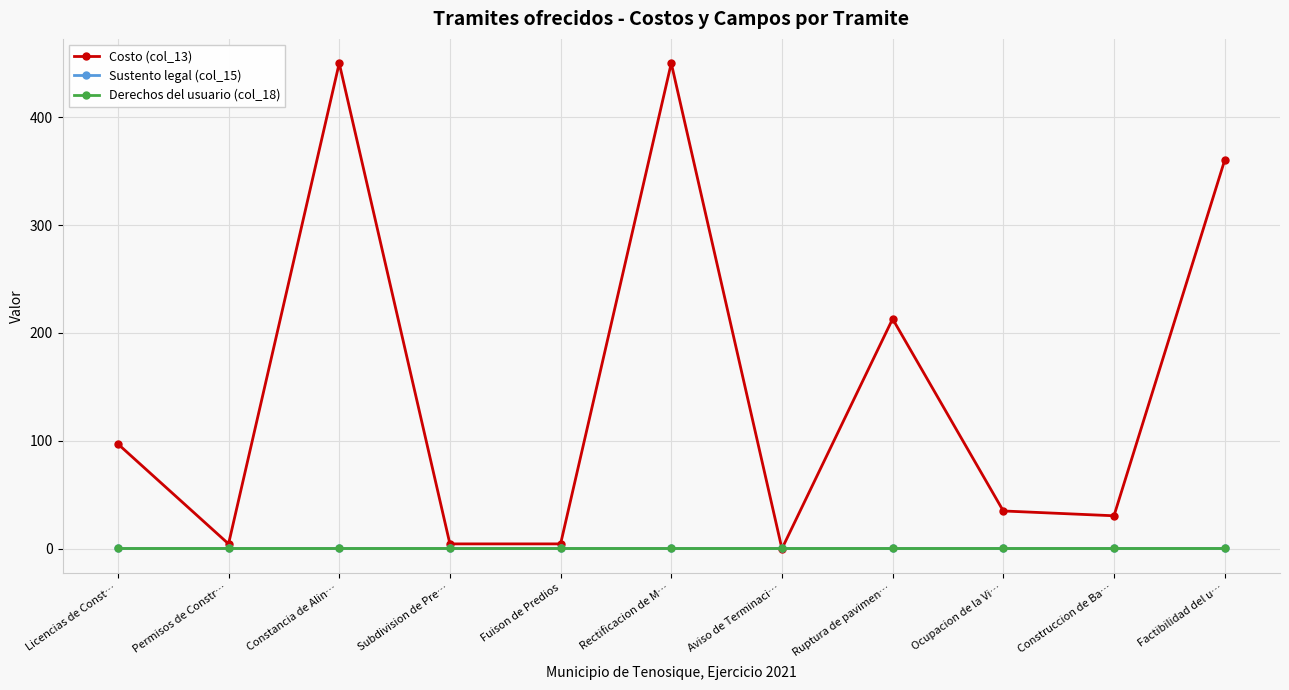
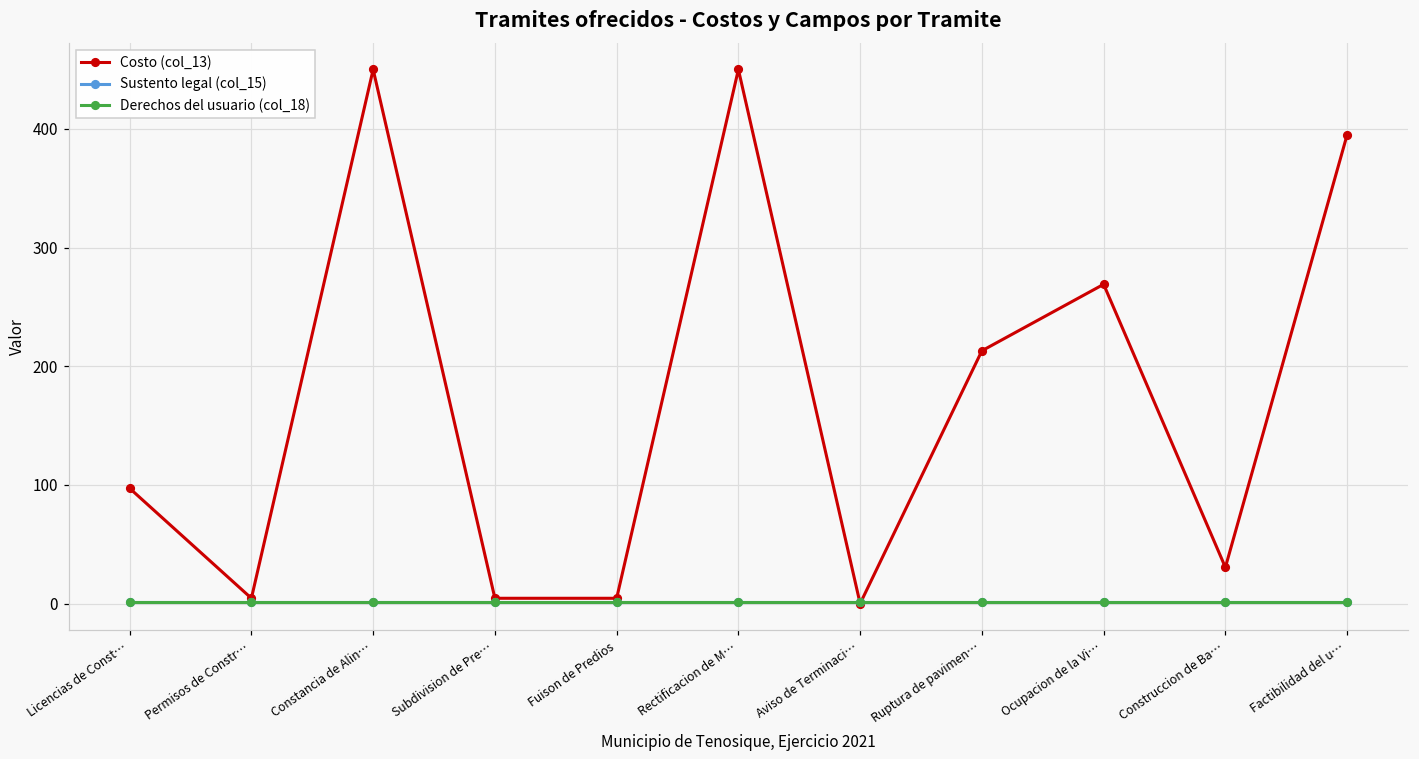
  {
    "Costo (col_13)": {
      "Licencias de Const…": 97,
      "Permisos de Constr…": 4,
      "Constancia de Alin…": 450,
      "Subdivision de Pre…": 4,
      "Fuison de Predios": 4,
      "Rectificacion de M…": 450,
      "Ruptura de pavimen…": 213,
-     "Ocupacion de la Vi…": 35,
+     "Ocupacion de la Vi…": 269,
      "Construccion de Ba…": 31,
-     "Factibilidad del u…": 360
+     "Factibilidad del u…": 395
    },
    "Derechos del usuario (col_18)": {
      "Licencias de Const…": 1,
      "Permisos de Constr…": 1,
      "Constancia de Alin…": 1,
      "Subdivision de Pre…": 1,
      "Fuison de Predios": 1,
      "Rectificacion de M…": 1,
      "Ruptura de pavimen…": 1,
      "Ocupacion de la Vi…": 1,
      "Construccion de Ba…": 1,
      "Factibilidad del u…": 1
    }
  }
